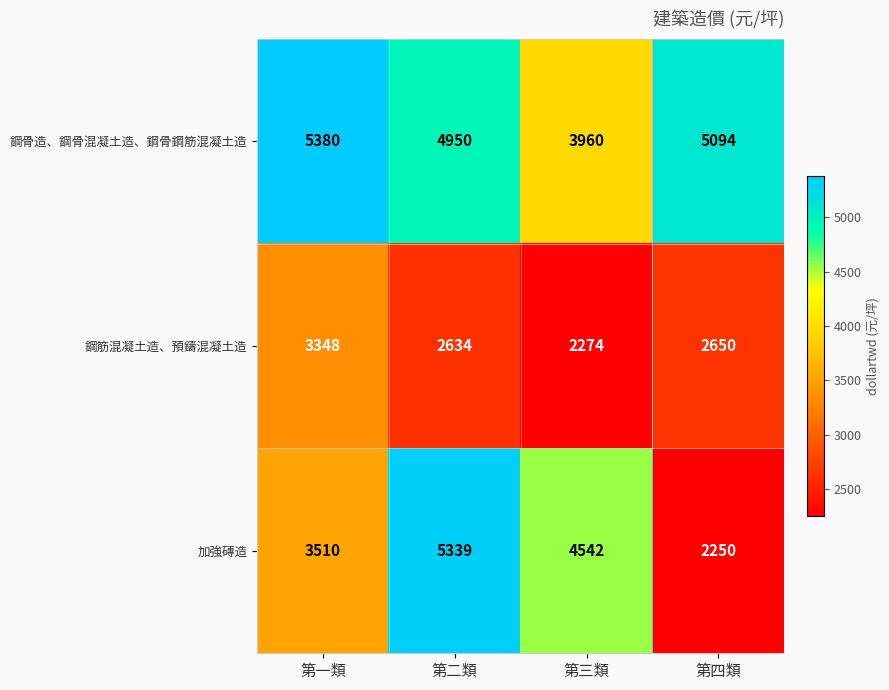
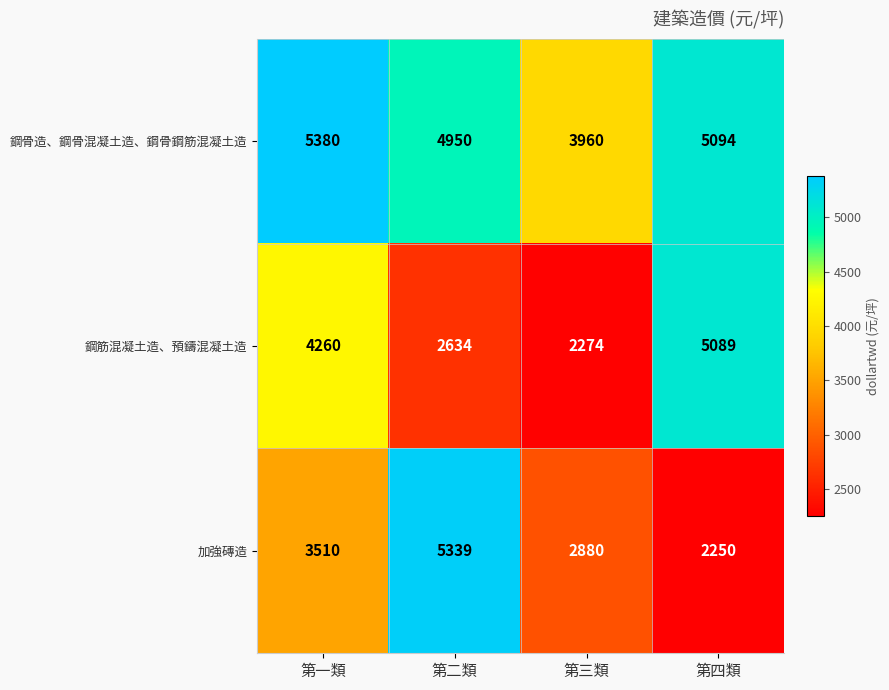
  {
    "鋼骨造、鋼骨混凝土造、鋼骨鋼筋混凝土造": {
      "第一類": 5380,
      "第二類": 4950,
      "第三類": 3960,
      "第四類": 5094
    },
    "鋼筋混凝土造、預鑄混凝土造": {
-     "第一類": 3348,
+     "第一類": 4260,
      "第二類": 2634,
      "第三類": 2274,
-     "第四類": 2650
+     "第四類": 5089
    },
    "加強磚造": {
      "第一類": 3510,
      "第二類": 5339,
-     "第三類": 4542,
+     "第三類": 2880,
      "第四類": 2250
    }
  }
